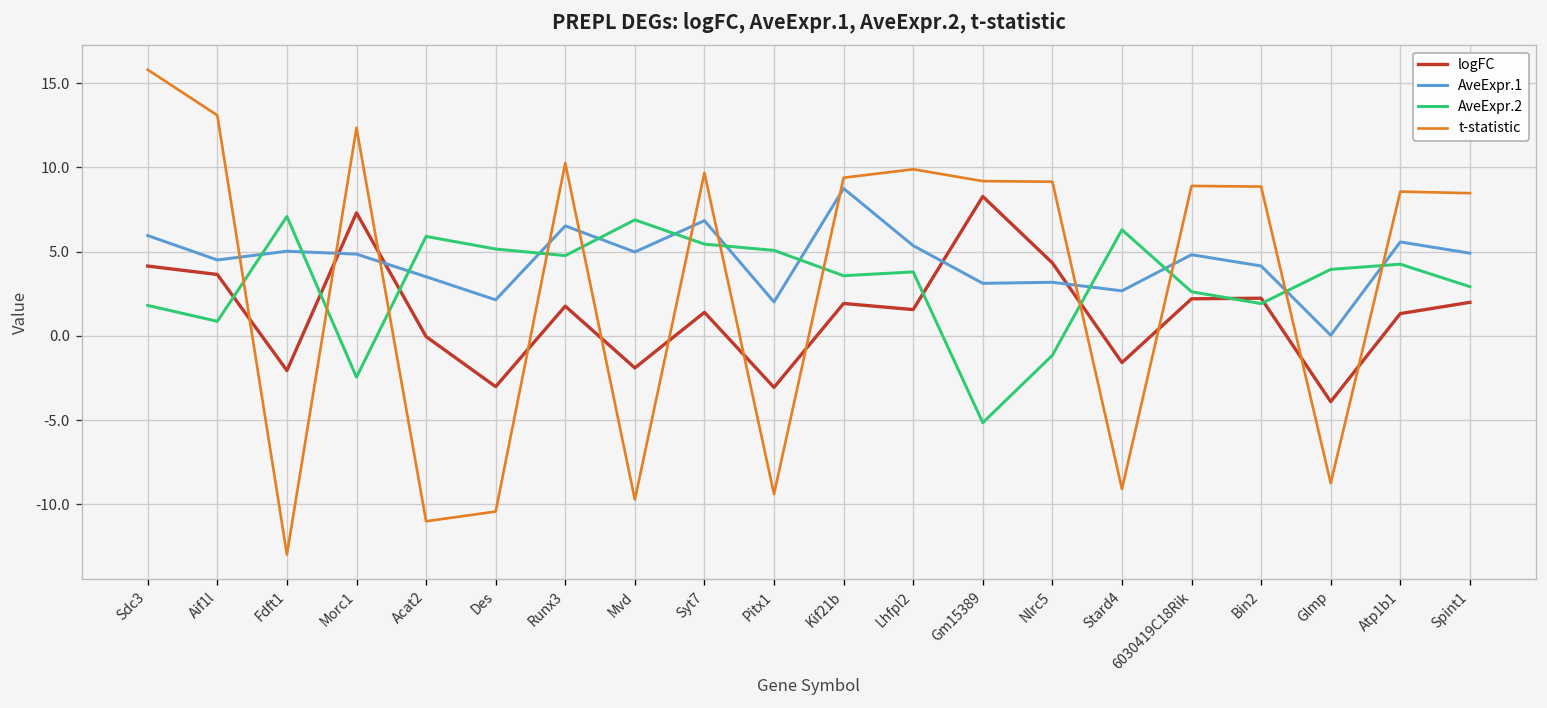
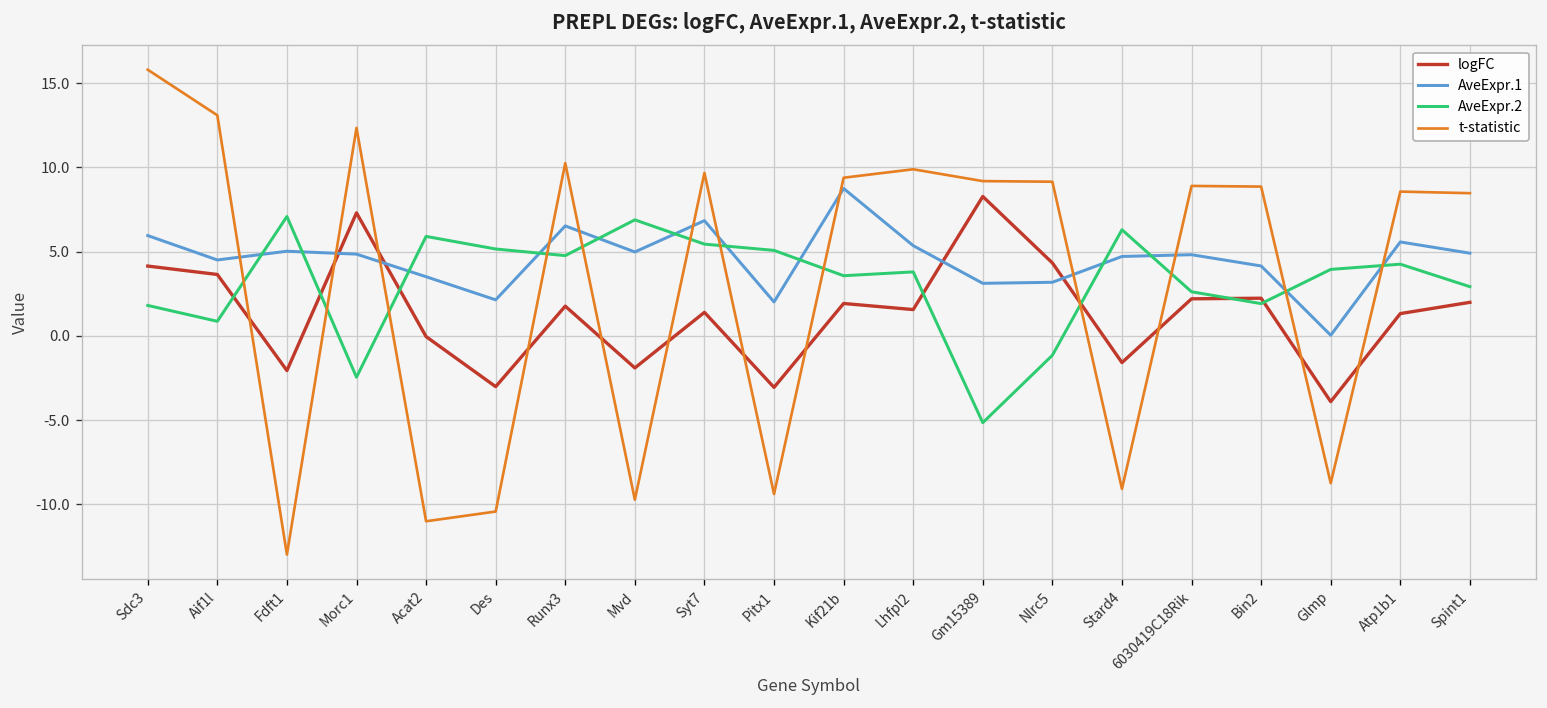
  {
    "logFC": {
      "Sdc3": 4.1,
      "Aif1l": 3.6,
      "Fdft1": -2.1,
      "Morc1": 7.3,
      "Acat2": 0.0,
      "Des": -3.0,
      "Runx3": 1.8,
      "Mvd": -1.9,
      "Syt7": 1.4,
      "Pitx1": -3.1,
      "Kif21b": 1.9,
      "Lhfpl2": 1.6,
      "Gm15389": 8.3,
      "Nlrc5": 4.3,
      "Stard4": -1.6,
      "6030419C18Rik": 2.2,
      "Bin2": 2.2,
      "Glmp": -3.9,
      "Atp1b1": 1.3,
      "Spint1": 2.0
    },
    "AveExpr.1": {
      "Sdc3": 6.0,
      "Aif1l": 4.5,
      "Fdft1": 5.0,
      "Morc1": 4.9,
      "Acat2": 3.5,
      "Des": 2.1,
      "Runx3": 6.5,
      "Mvd": 5.0,
      "Syt7": 6.8,
      "Pitx1": 2.0,
      "Kif21b": 8.8,
      "Lhfpl2": 5.4,
      "Gm15389": 3.1,
      "Nlrc5": 3.2,
-     "Stard4": 2.7,
+     "Stard4": 4.7,
      "6030419C18Rik": 4.8,
      "Bin2": 4.1,
      "Glmp": 0.0,
      "Atp1b1": 5.6,
      "Spint1": 4.9
    },
    "AveExpr.2": {
      "Sdc3": 1.8,
      "Aif1l": 0.9,
      "Fdft1": 7.1,
      "Morc1": -2.5,
      "Acat2": 5.9,
      "Des": 5.2,
      "Runx3": 4.8,
      "Mvd": 6.9,
      "Syt7": 5.4,
      "Pitx1": 5.1,
      "Kif21b": 3.6,
      "Lhfpl2": 3.8,
      "Gm15389": -5.2,
      "Nlrc5": -1.2,
      "Stard4": 6.3,
      "6030419C18Rik": 2.6,
      "Bin2": 1.9,
      "Glmp": 3.9,
      "Atp1b1": 4.3,
      "Spint1": 2.9
    },
    "t-statistic": {
      "Sdc3": 15.8,
      "Aif1l": 13.1,
      "Fdft1": -13.0,
      "Morc1": 12.4,
      "Acat2": -11.0,
      "Des": -10.4,
      "Runx3": 10.3,
      "Mvd": -9.7,
      "Syt7": 9.7,
      "Pitx1": -9.4,
      "Kif21b": 9.4,
      "Lhfpl2": 9.9,
      "Gm15389": 9.2,
      "Nlrc5": 9.2,
      "Stard4": -9.1,
      "6030419C18Rik": 8.9,
      "Bin2": 8.9,
      "Glmp": -8.8,
      "Atp1b1": 8.6,
      "Spint1": 8.5
    }
  }
